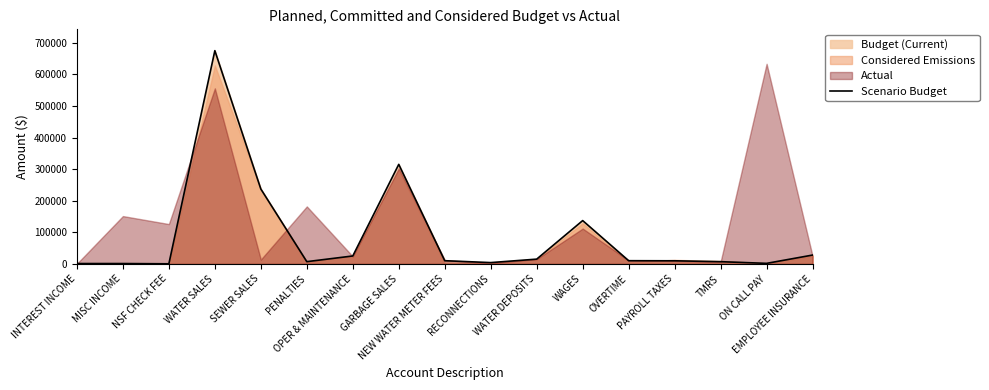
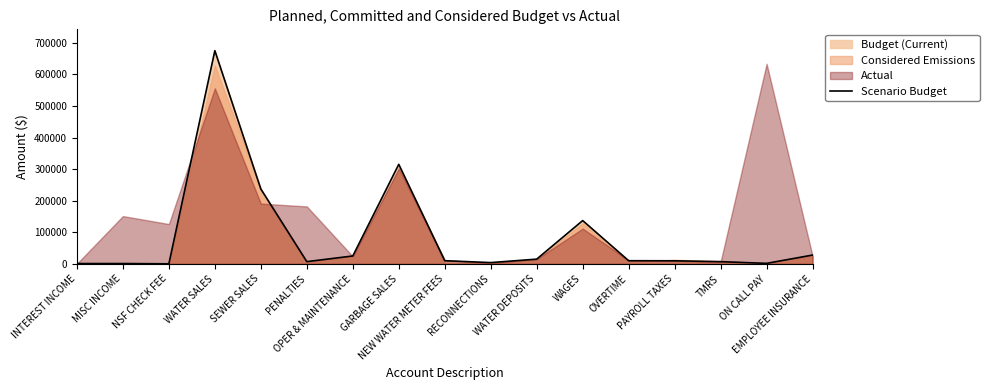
  {
    "Actual": {
      "MISC INCOME": 150000,
      "NSF CHECK FEE": 130000,
      "WATER SALES": 560000,
-     "SEWER SALES": 10000,
+     "SEWER SALES": 190000,
      "PENALTIES": 180000,
      "WAGES": 110000,
      "ON CALL PAY": 630000
    }
  }
